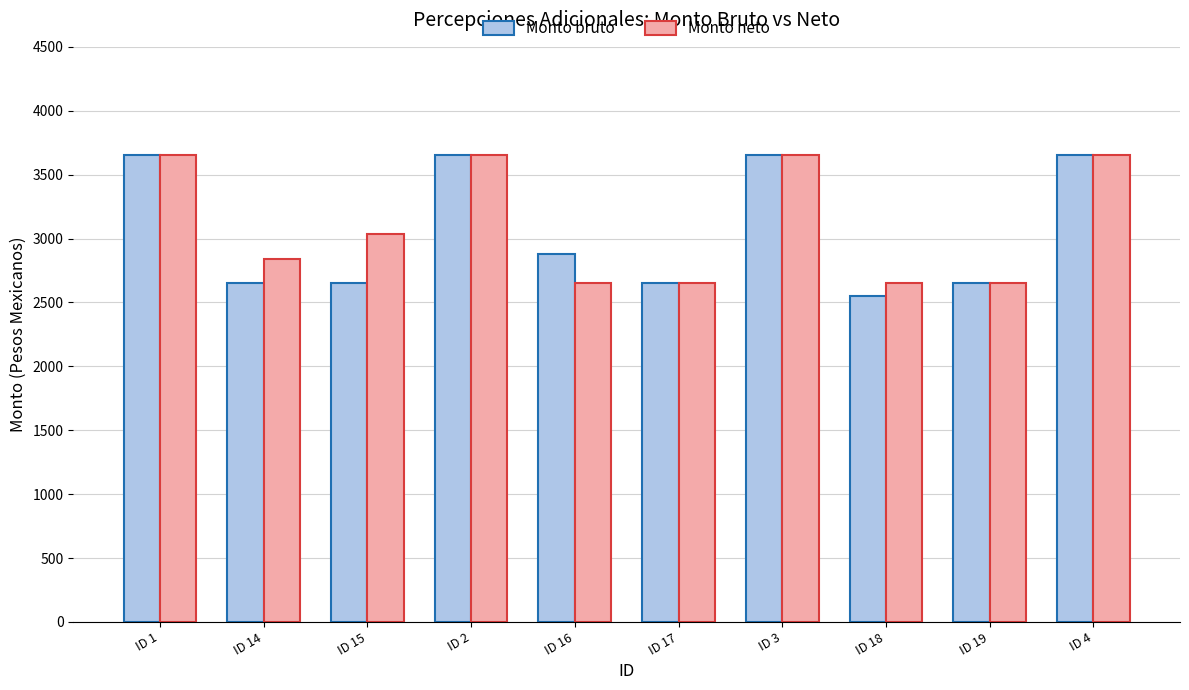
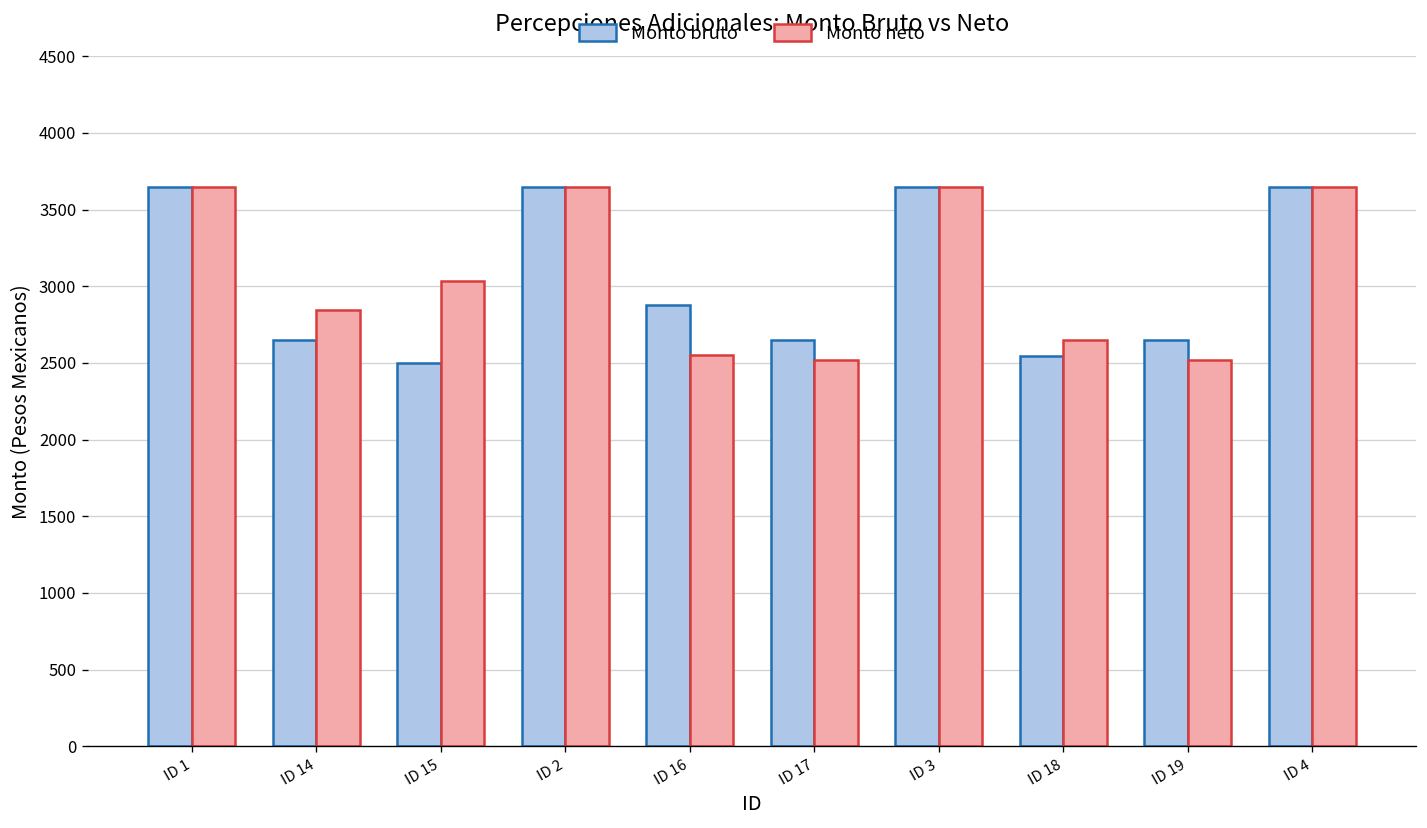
  {
    "Monto bruto": {
      "ID 1": 3650,
      "ID 14": 2650,
-     "ID 15": 2650,
+     "ID 15": 2500,
      "ID 2": 3650,
      "ID 16": 2880,
      "ID 17": 2650,
      "ID 3": 3650,
      "ID 18": 2550,
      "ID 19": 2650,
      "ID 4": 3650
    },
    "Monto neto": {
      "ID 1": 3650,
      "ID 14": 2840,
      "ID 15": 3040,
      "ID 2": 3650,
-     "ID 16": 2650,
-     "ID 17": 2650,
+     "ID 16": 2550,
+     "ID 17": 2520,
      "ID 3": 3650,
      "ID 18": 2650,
-     "ID 19": 2650,
+     "ID 19": 2520,
      "ID 4": 3650
    }
  }
